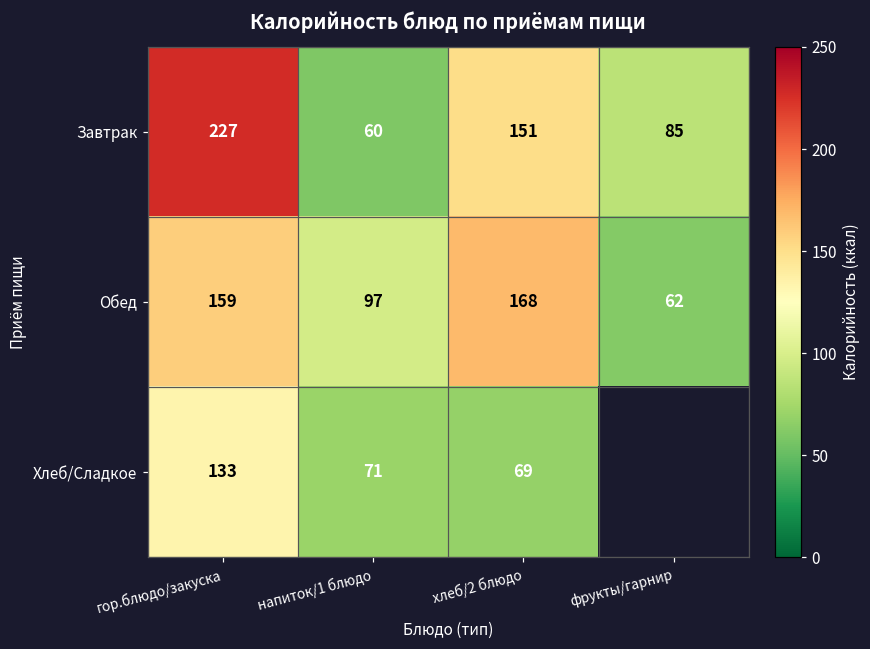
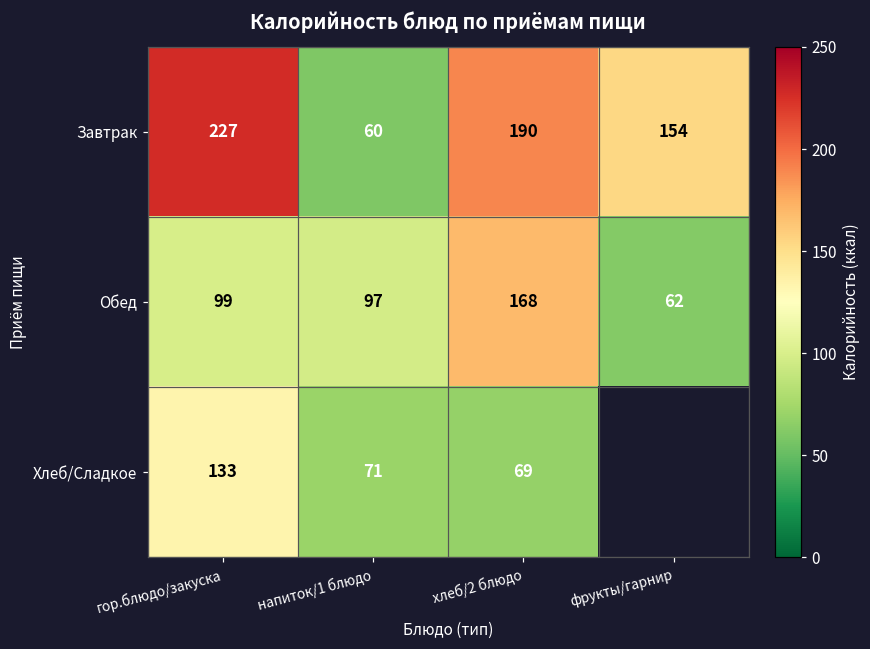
  {
    "Завтрак": {
      "гор.блюдо/закуска": 227,
      "напиток/1 блюдо": 60,
-     "хлеб/2 блюдо": 151,
-     "фрукты/гарнир": 85
+     "хлеб/2 блюдо": 190,
+     "фрукты/гарнир": 154
    },
    "Обед": {
-     "гор.блюдо/закуска": 159,
+     "гор.блюдо/закуска": 99,
      "напиток/1 блюдо": 97,
      "хлеб/2 блюдо": 168,
      "фрукты/гарнир": 62
    },
    "Хлеб/Сладкое": {
      "гор.блюдо/закуска": 133,
      "напиток/1 блюдо": 71,
      "хлеб/2 блюдо": 69
    }
  }
